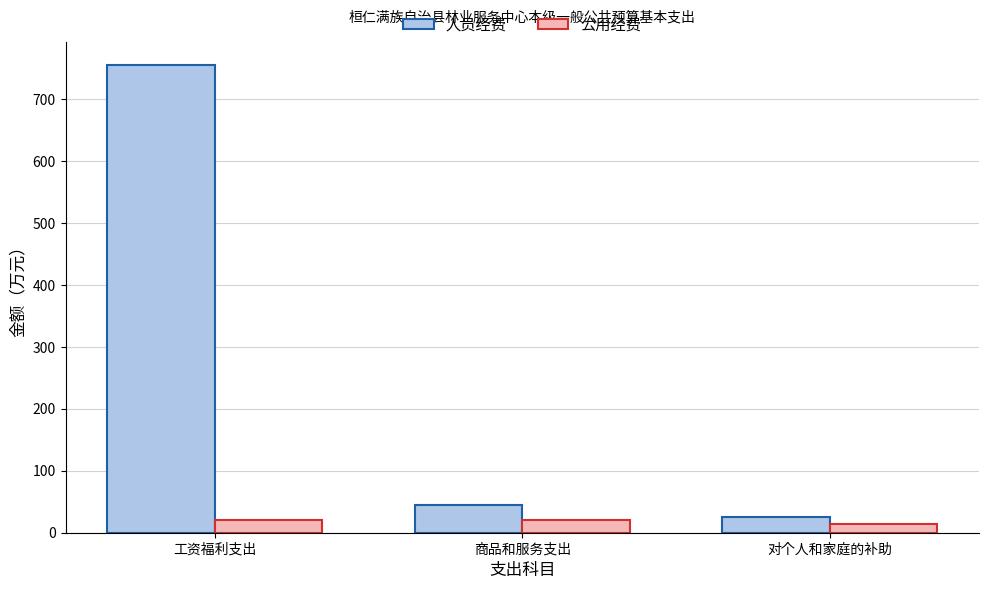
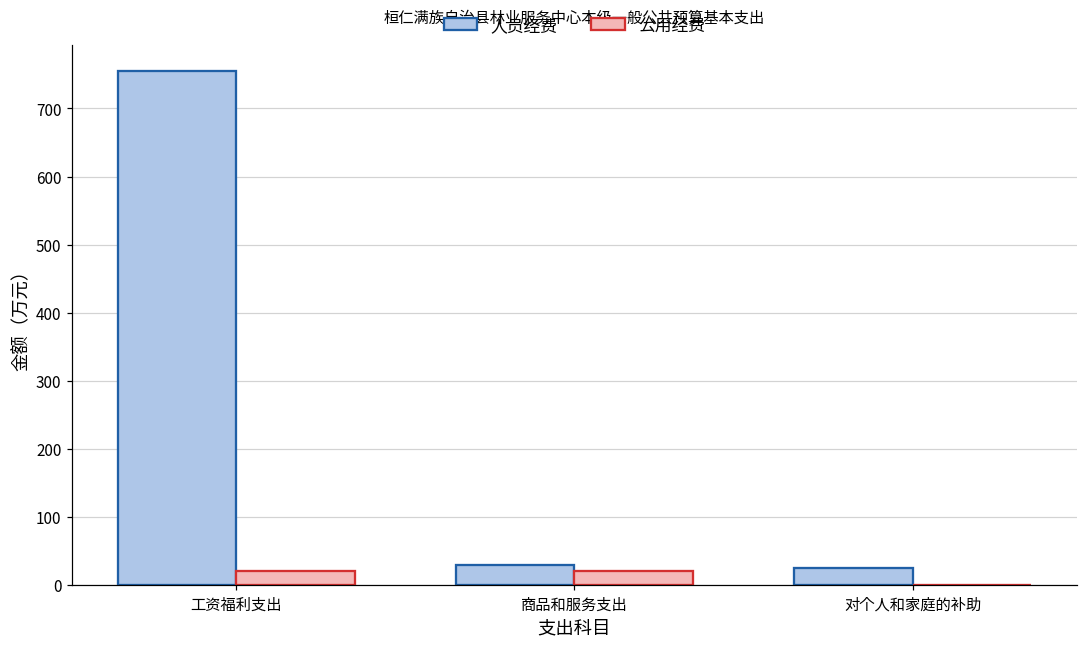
  {
    "人员经费": {
      "工资福利支出": 760,
-     "商品和服务支出": 40,
+     "商品和服务支出": 30,
      "对个人和家庭的补助": 30
    },
    "公用经费": {
      "工资福利支出": 20,
      "商品和服务支出": 20,
-     "对个人和家庭的补助": 10
+     "对个人和家庭的补助": 0
    }
  }
